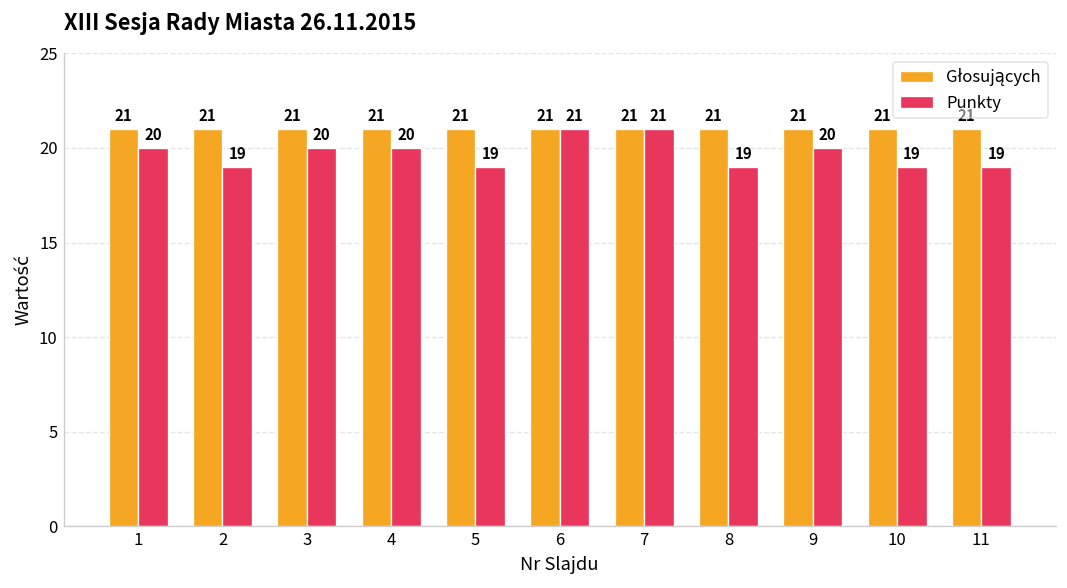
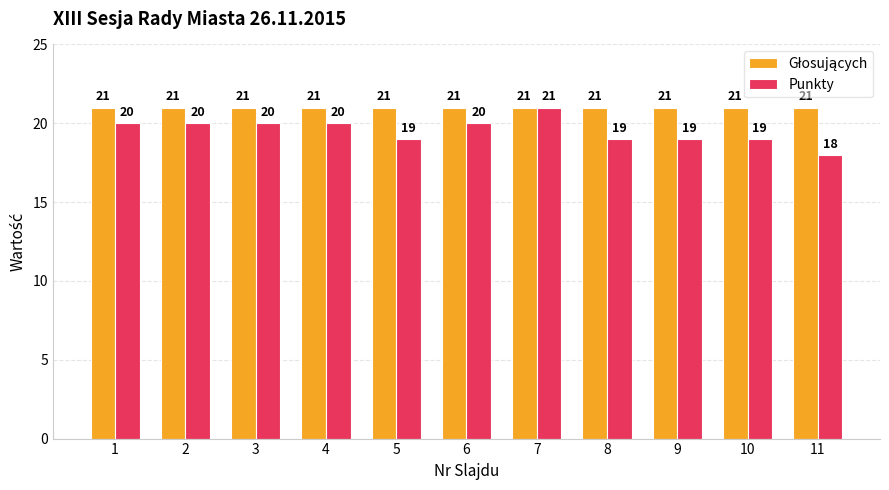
  {
    "Głosujących": {
      "1": 21,
      "2": 21,
      "3": 21,
      "4": 21,
      "5": 21,
      "6": 21,
      "7": 21,
      "8": 21,
      "9": 21,
      "10": 21
    },
    "Punkty": {
      "1": 20,
-     "2": 19,
+     "2": 20,
      "3": 20,
      "4": 20,
      "5": 19,
-     "6": 21,
+     "6": 20,
      "7": 21,
      "8": 19,
-     "9": 20,
+     "9": 19,
      "10": 19,
-     "11": 19
+     "11": 18
    }
  }
